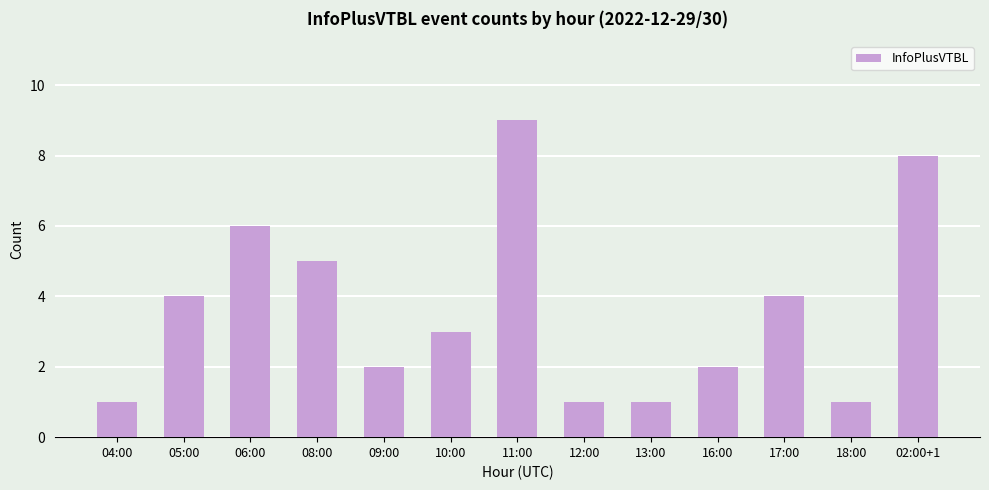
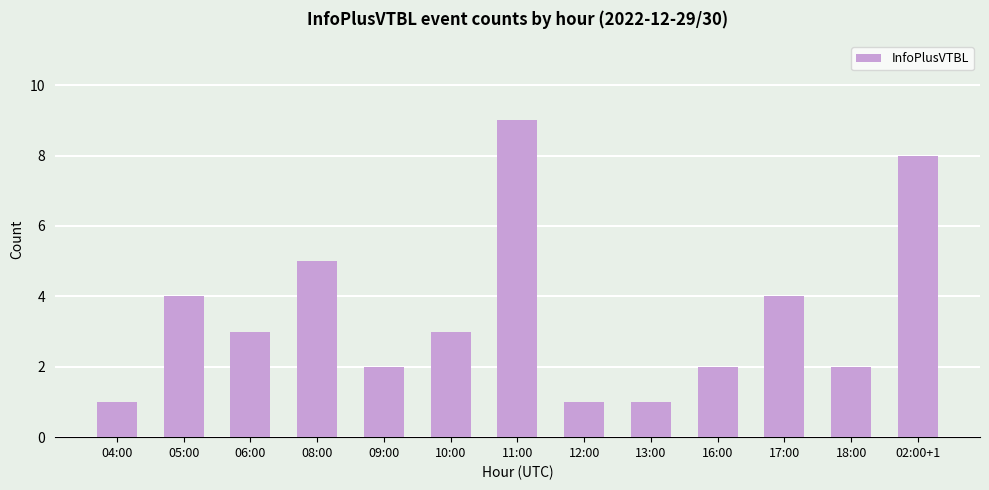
  {
    "04:00": 1,
    "05:00": 4,
-   "06:00": 6,
+   "06:00": 3,
    "08:00": 5,
    "09:00": 2,
    "10:00": 3,
    "11:00": 9,
    "12:00": 1,
    "13:00": 1,
    "16:00": 2,
    "17:00": 4,
-   "18:00": 1,
+   "18:00": 2,
    "02:00+1": 8
  }
